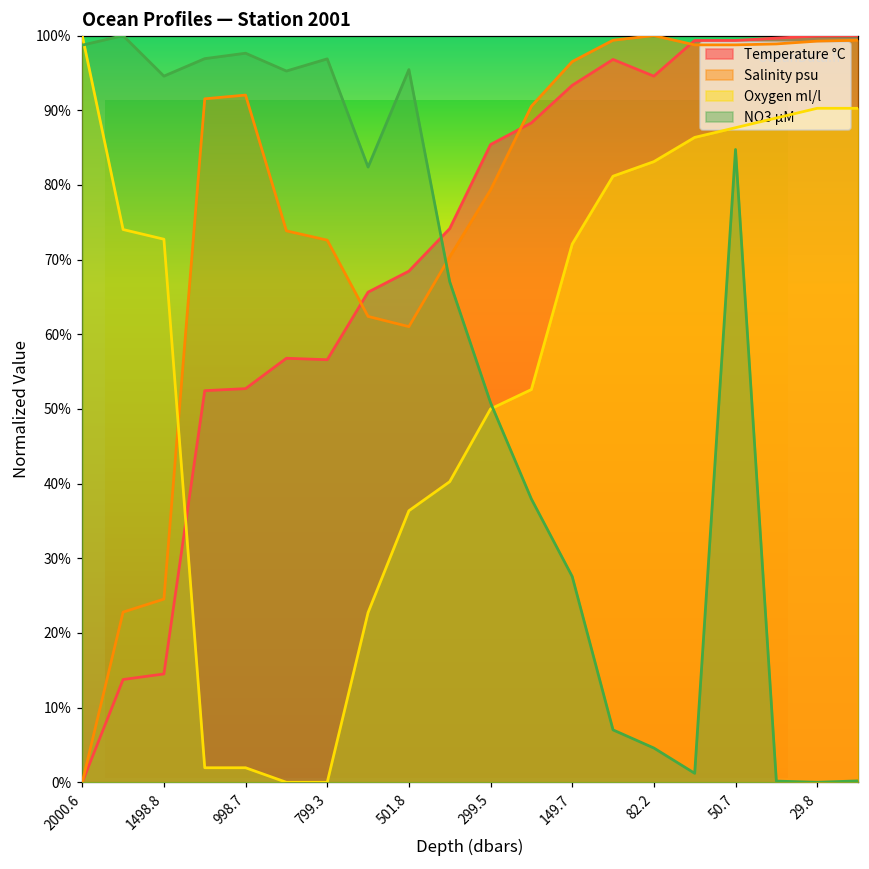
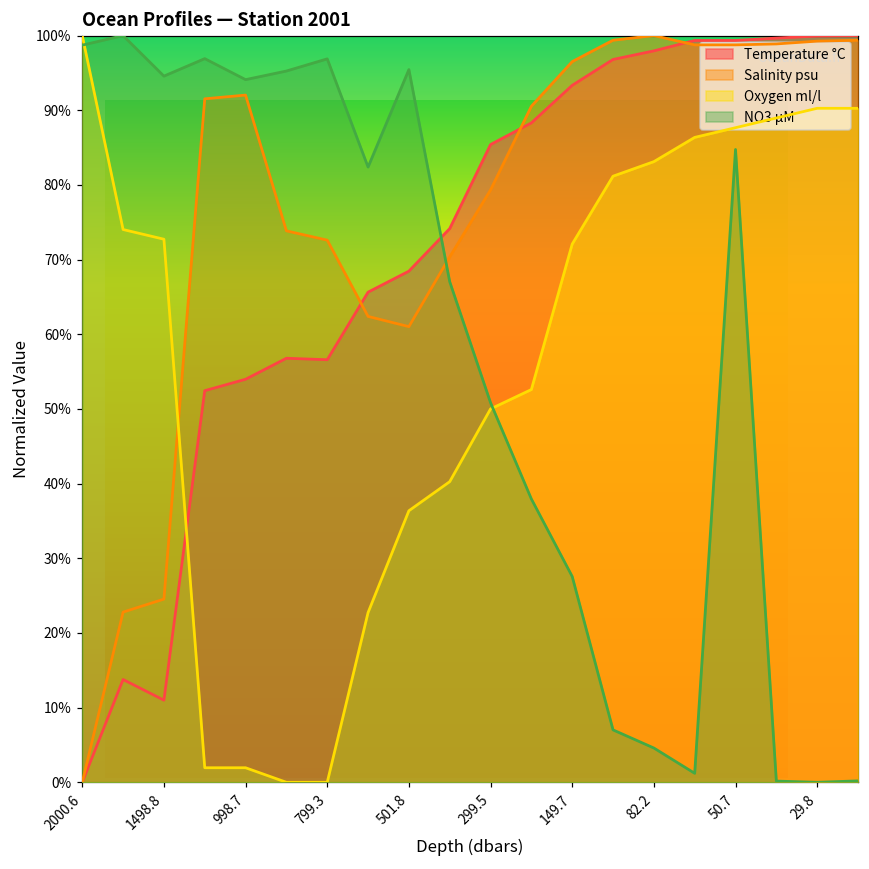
  {
    "Temperature °C": {
-     "1498.8": "15%",
-     "998.7": "53%",
+     "1498.8": "11%",
+     "998.7": "54%",
      "799.3": "57%",
      "501.8": "68%",
      "299.5": "85%",
      "149.7": "93%",
-     "82.2": "95%",
+     "82.2": "98%",
      "50.7": "99%",
      "29.8": "100%"
    },
    "NO3 µM": {
      "2000.6": "99%",
      "1498.8": "95%",
-     "998.7": "98%",
+     "998.7": "94%",
      "799.3": "97%",
      "501.8": "95%",
      "299.5": "51%",
      "149.7": "28%",
      "82.2": "5%",
      "50.7": "85%",
      "29.8": "0%"
    }
  }
